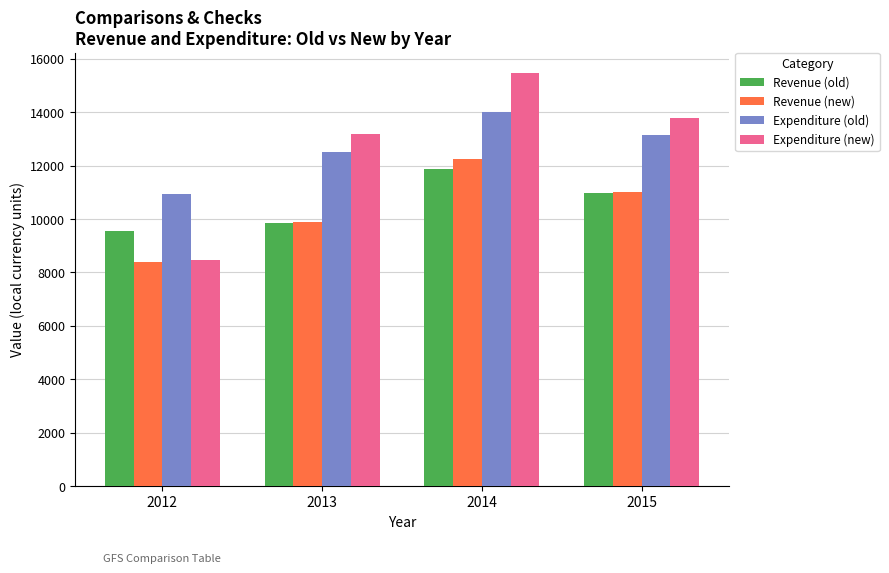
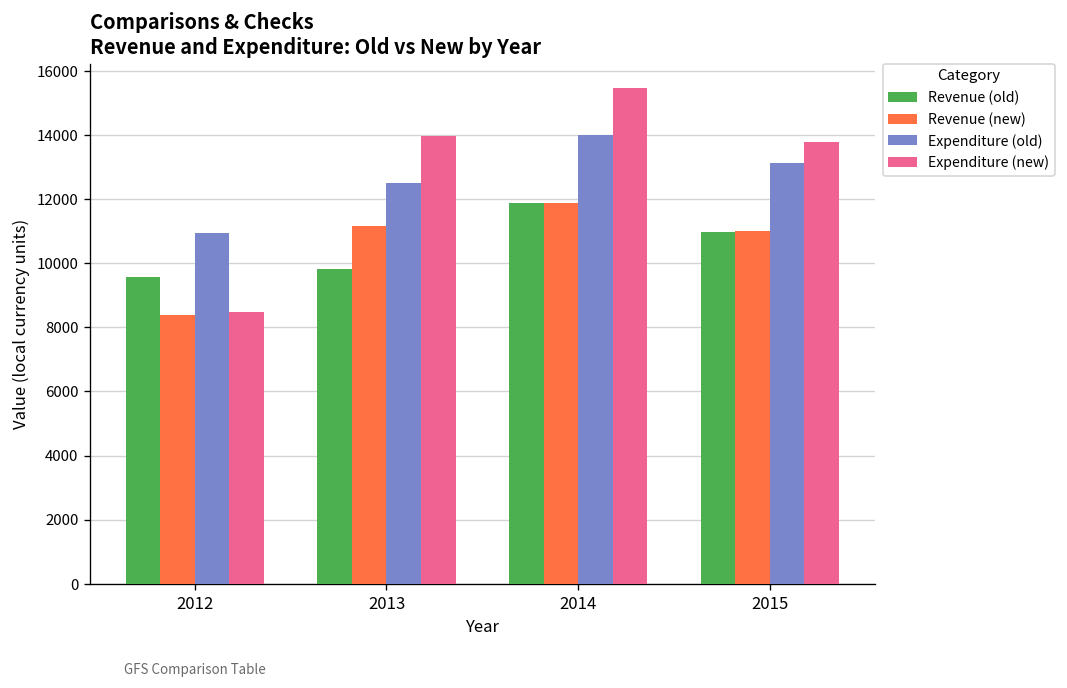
  {
    "Revenue (old)": {
      "2012": 9600,
      "2013": 9800,
      "2014": 11900,
      "2015": 11000
    },
    "Revenue (new)": {
      "2012": 8400,
-     "2013": 9900,
-     "2014": 12200,
+     "2013": 11100,
+     "2014": 11900,
      "2015": 11000
    },
    "Expenditure (old)": {
      "2012": 10900,
      "2013": 12500,
      "2014": 14000,
      "2015": 13100
    },
    "Expenditure (new)": {
      "2012": 8500,
-     "2013": 13200,
+     "2013": 14000,
      "2014": 15500,
      "2015": 13800
    }
  }
